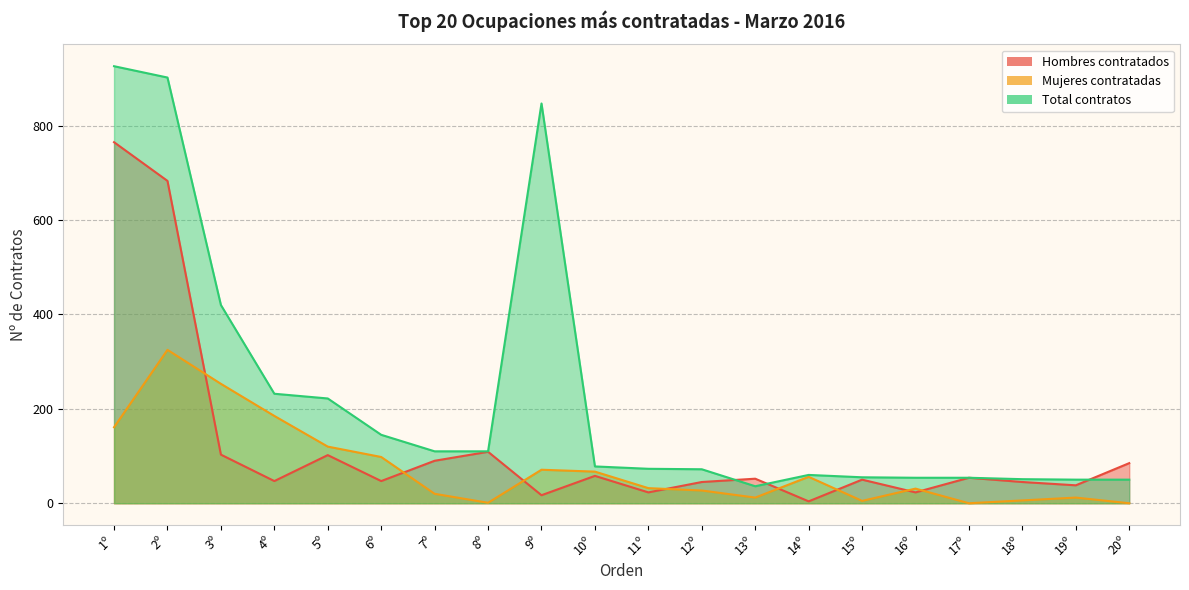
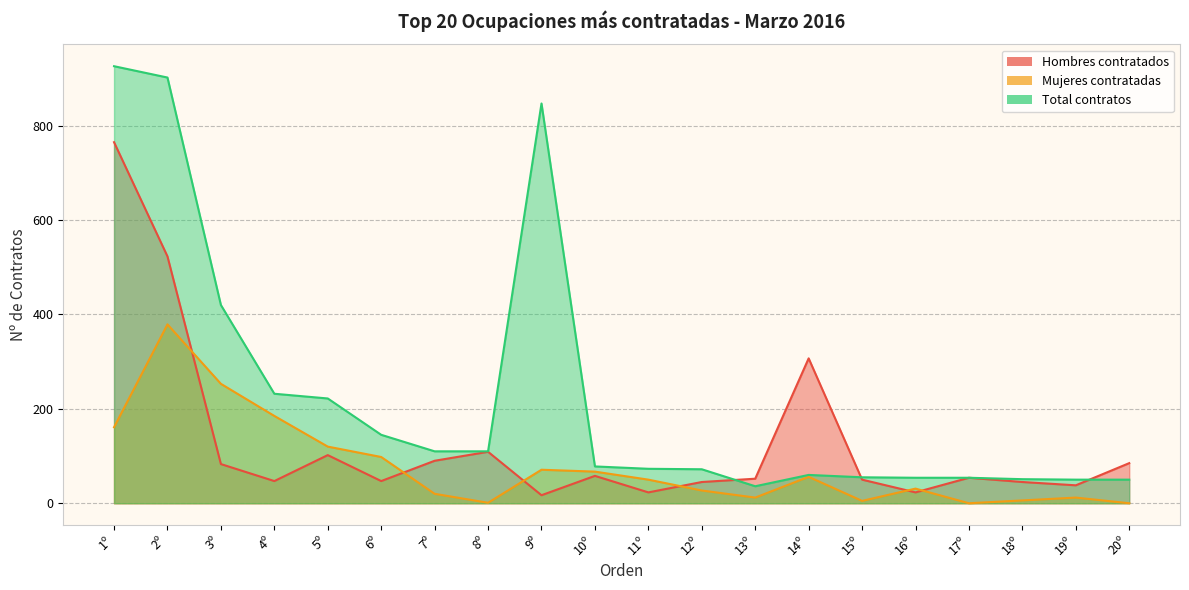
  {
    "Hombres contratados": {
      "1º": 770,
-     "2º": 680,
-     "3º": 100,
+     "2º": 520,
+     "3º": 80,
      "4º": 50,
      "5º": 100,
      "6º": 50,
      "7º": 90,
      "9º": 20,
      "10º": 60,
      "11º": 20,
      "12º": 50,
      "13º": 50,
-     "14º": 0,
+     "14º": 310,
      "16º": 20,
      "18º": 50,
      "19º": 40,
      "20º": 90
    },
    "Mujeres contratadas": {
      "1º": 160,
-     "2º": 330,
+     "2º": 380,
      "3º": 250,
      "4º": 190,
      "5º": 120,
      "6º": 100,
      "7º": 20,
      "8º": 0,
      "9º": 70,
      "10º": 70,
-     "11º": 30,
+     "11º": 50,
      "12º": 30,
      "13º": 10,
      "15º": 10,
      "16º": 30,
      "17º": 0,
      "18º": 10,
      "19º": 10,
      "20º": 0
    },
    "Total contratos": {
      "1º": 930,
      "2º": 900,
      "3º": 420,
      "4º": 230,
      "5º": 220,
      "6º": 150,
      "7º": 110,
      "9º": 850,
      "10º": 80,
      "11º": 70,
      "12º": 70,
      "13º": 40,
      "16º": 50,
      "18º": 50,
      "19º": 50,
      "20º": 50
    }
  }
